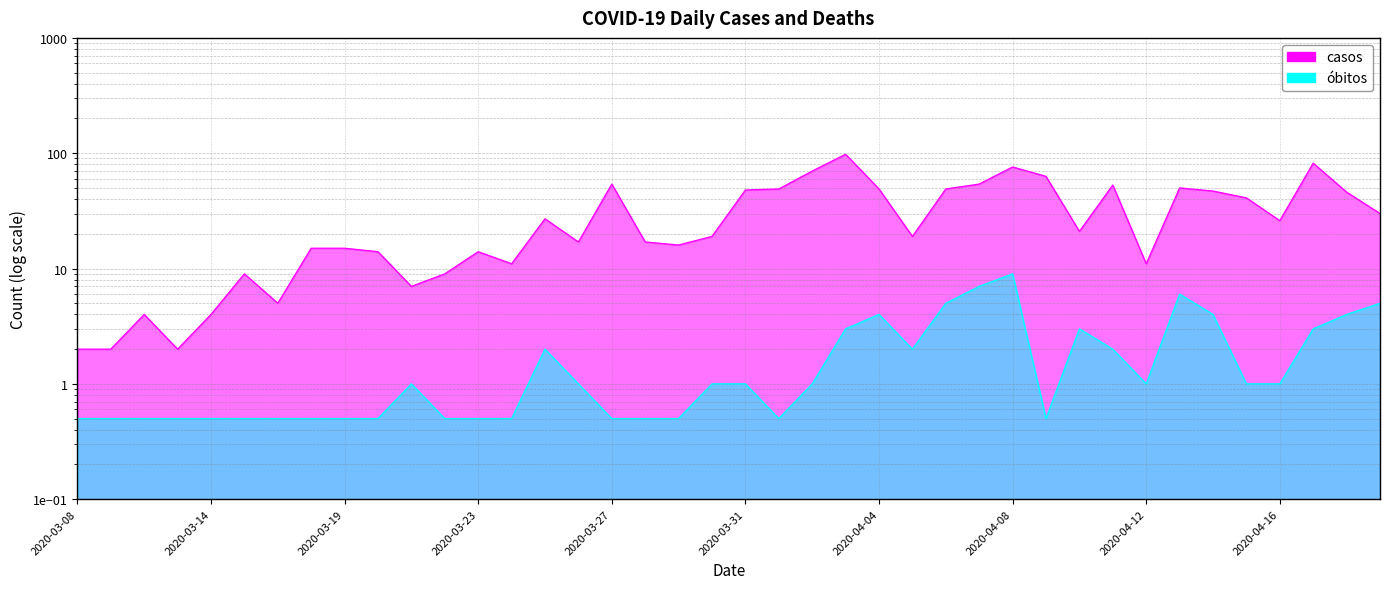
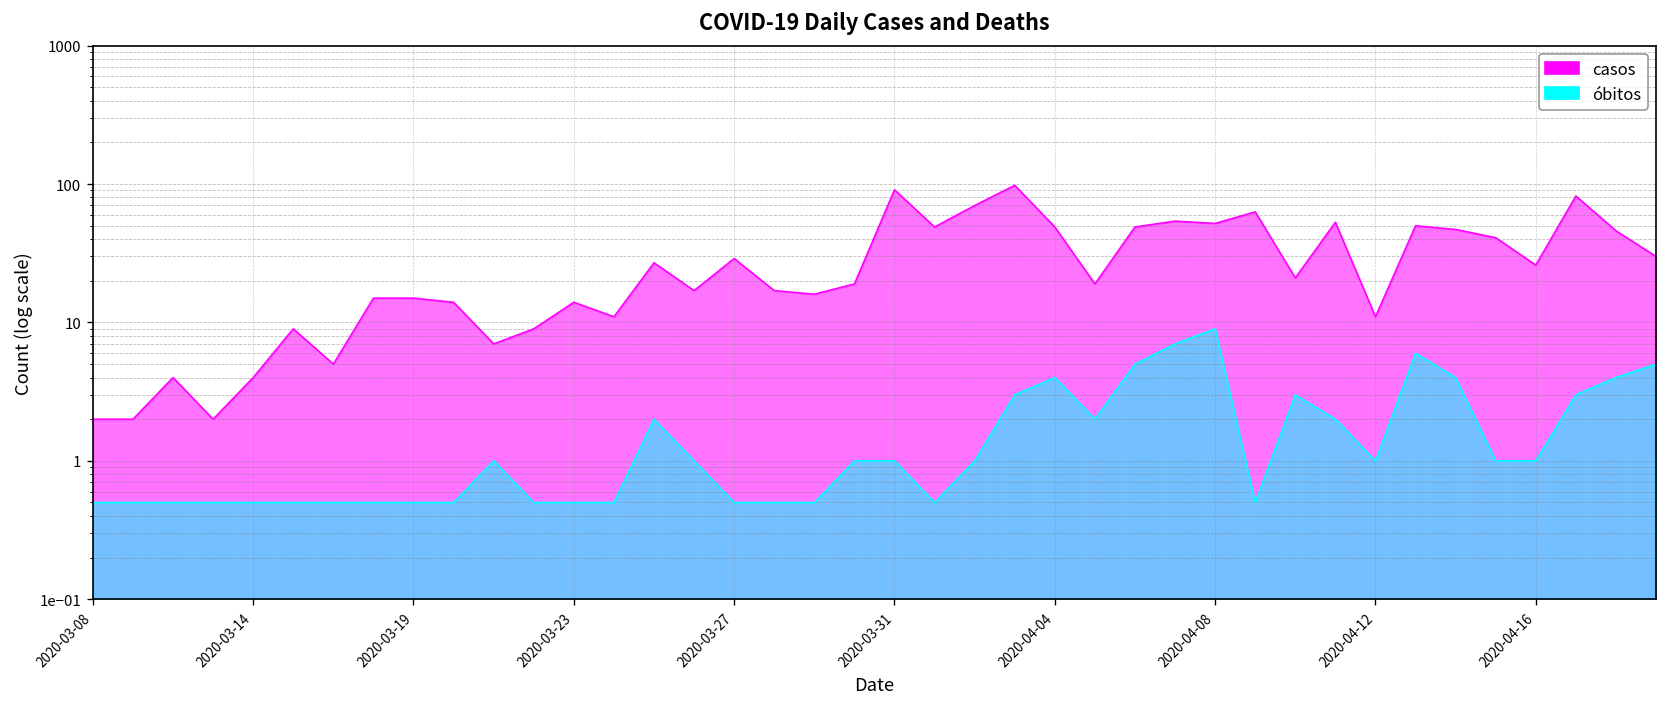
  {
    "casos": {
      "2020-03-08": 2,
      "2020-03-14": 4,
      "2020-03-19": 15,
      "2020-03-23": 14,
-     "2020-03-27": 50,
-     "2020-03-31": 48,
+     "2020-03-27": 29,
+     "2020-03-31": 90,
      "2020-04-04": 49,
-     "2020-04-08": 80,
+     "2020-04-08": 50,
      "2020-04-12": 11,
      "2020-04-16": 26
    },
    "óbitos": {
      "2020-03-08": 0.50,
      "2020-03-14": 0.50,
      "2020-03-19": 0.50,
      "2020-03-23": 0.50,
      "2020-03-27": 0.50,
      "2020-03-31": 1,
      "2020-04-04": 4,
      "2020-04-08": 9,
      "2020-04-12": 1,
      "2020-04-16": 1
    }
  }
